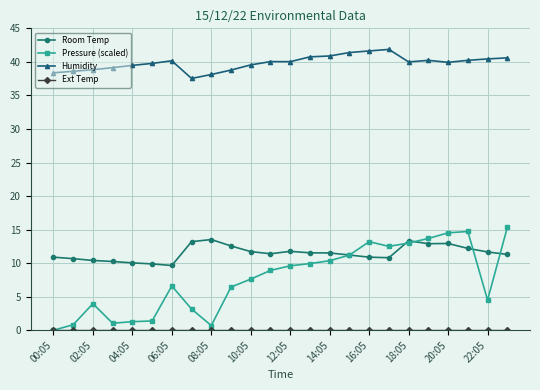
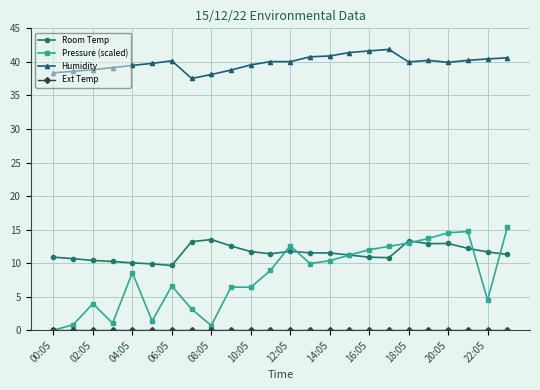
  {
    "Pressure (scaled)": {
      "02:05": 4,
-     "04:05": 1,
+     "04:05": 9,
      "06:05": 7,
      "08:05": 1,
-     "10:05": 8,
-     "12:05": 10,
+     "10:05": 6,
+     "12:05": 13,
      "14:05": 10,
-     "16:05": 13,
+     "16:05": 12,
      "20:05": 15,
      "22:05": 5
    },
    "Ext Temp": {
      "02:05": 0,
      "04:05": 0,
      "06:05": 0,
      "08:05": 0,
      "10:05": 0,
      "12:05": 0,
      "14:05": 0,
      "16:05": 0,
      "18:05": 0,
      "20:05": 0,
      "22:05": 0
    }
  }
